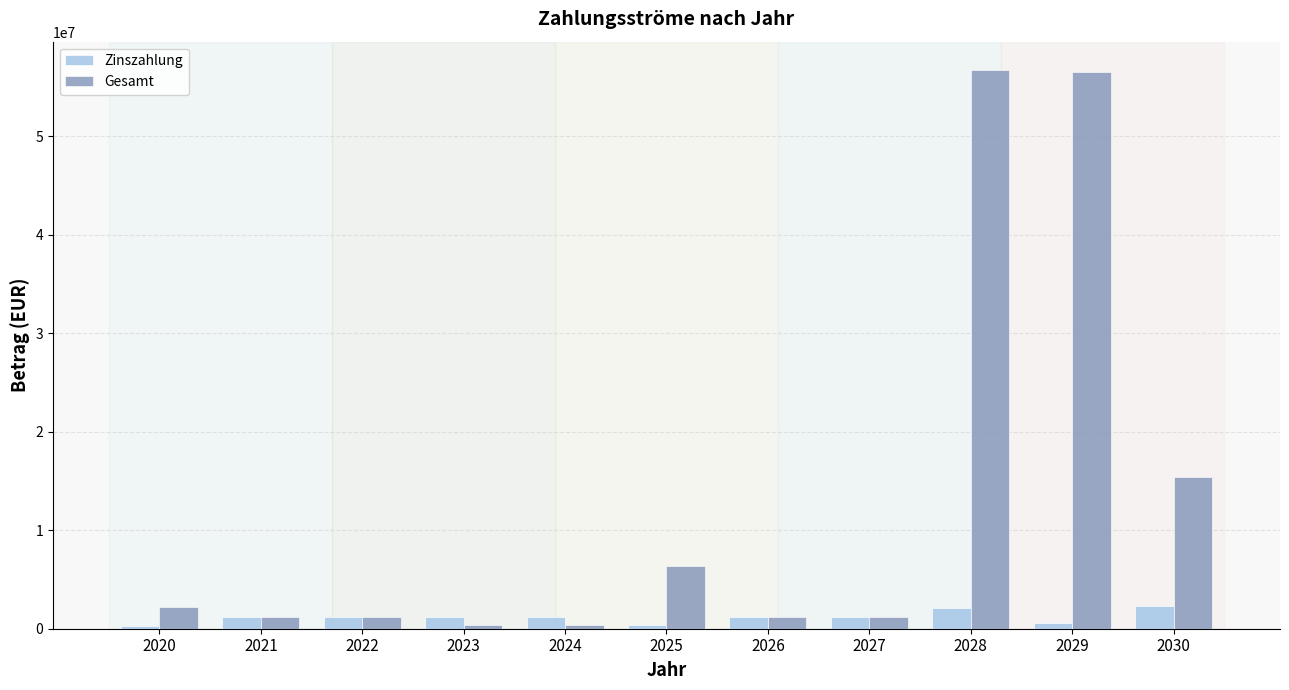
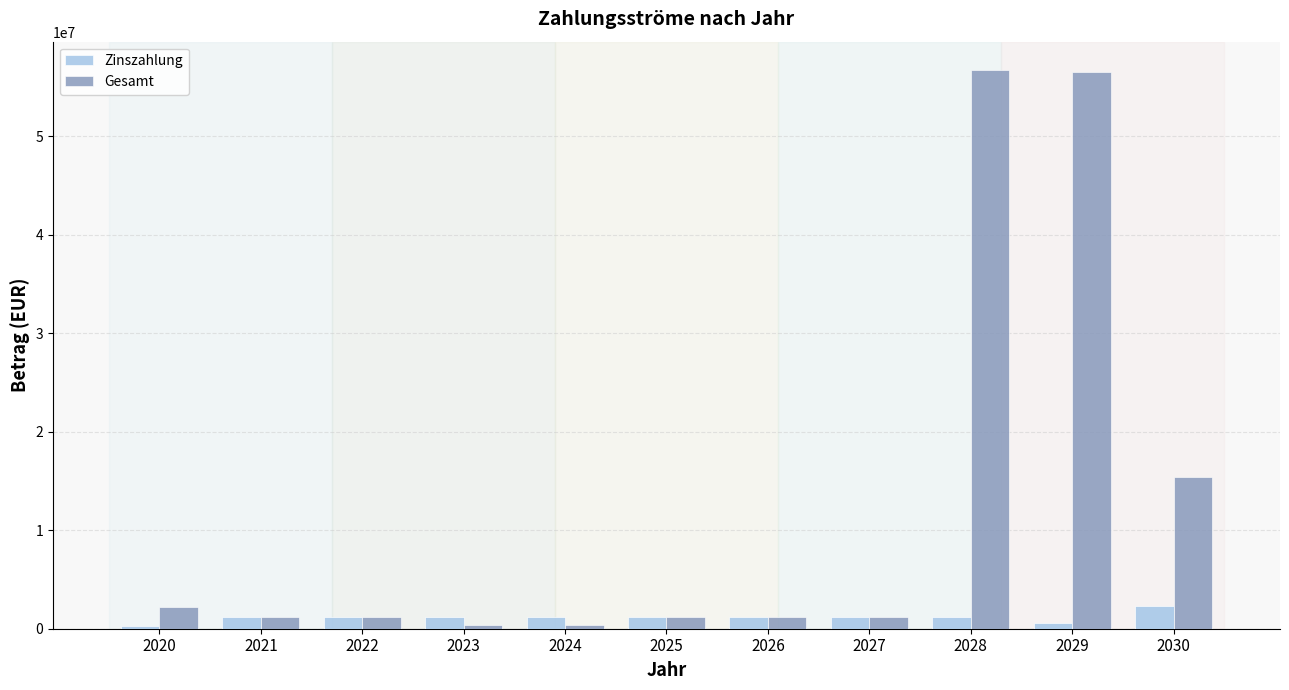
  {
    "Zinszahlung": {
      "2020": 0,
      "2021": 1000000,
      "2022": 1000000,
      "2023": 1000000,
      "2024": 1000000,
-     "2025": 0,
+     "2025": 1000000,
      "2026": 1000000,
      "2027": 1000000,
-     "2028": 2000000,
+     "2028": 1000000,
      "2029": 1000000,
      "2030": 2000000
    },
    "Gesamt": {
      "2020": 2000000,
      "2021": 1000000,
      "2022": 1000000,
      "2023": 0,
      "2024": 0,
-     "2025": 6000000,
+     "2025": 1000000,
      "2026": 1000000,
      "2027": 1000000,
      "2028": 57000000,
      "2029": 56000000,
      "2030": 15000000
    }
  }
